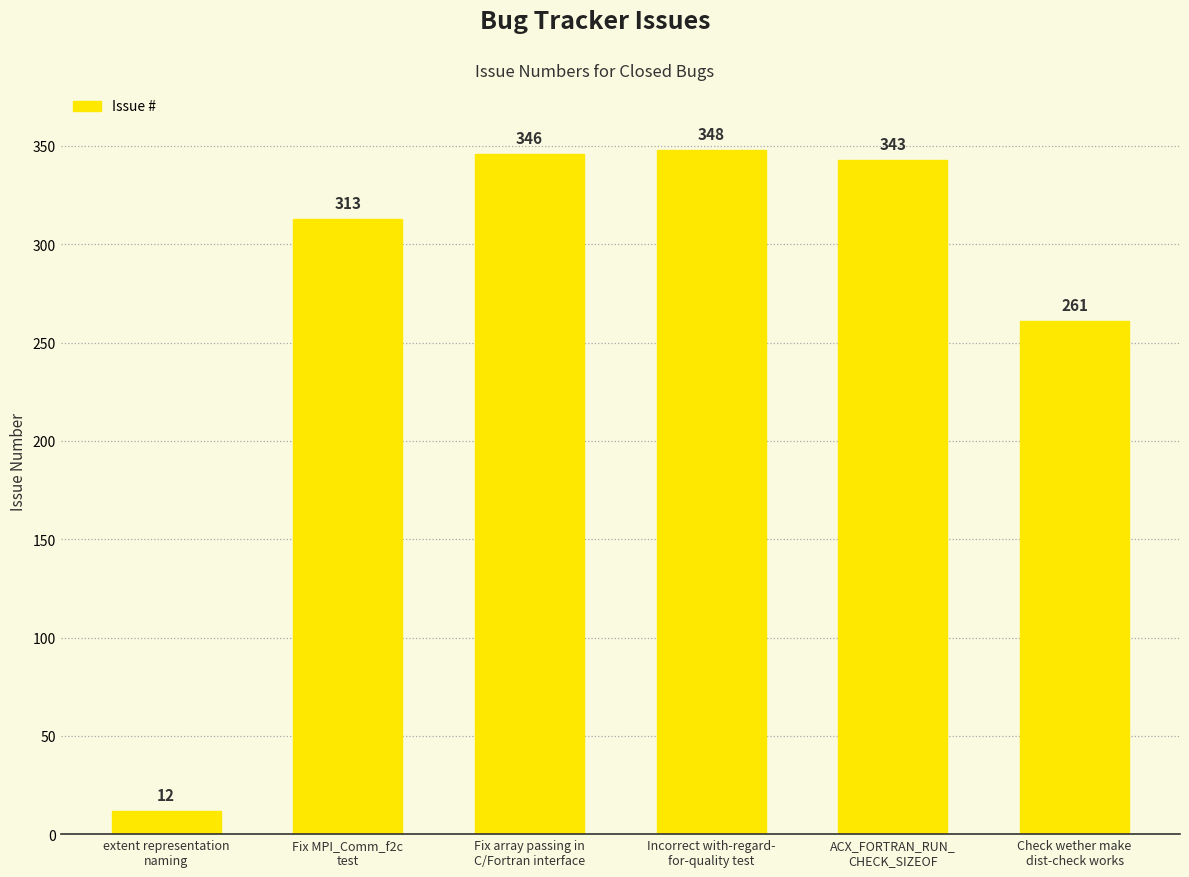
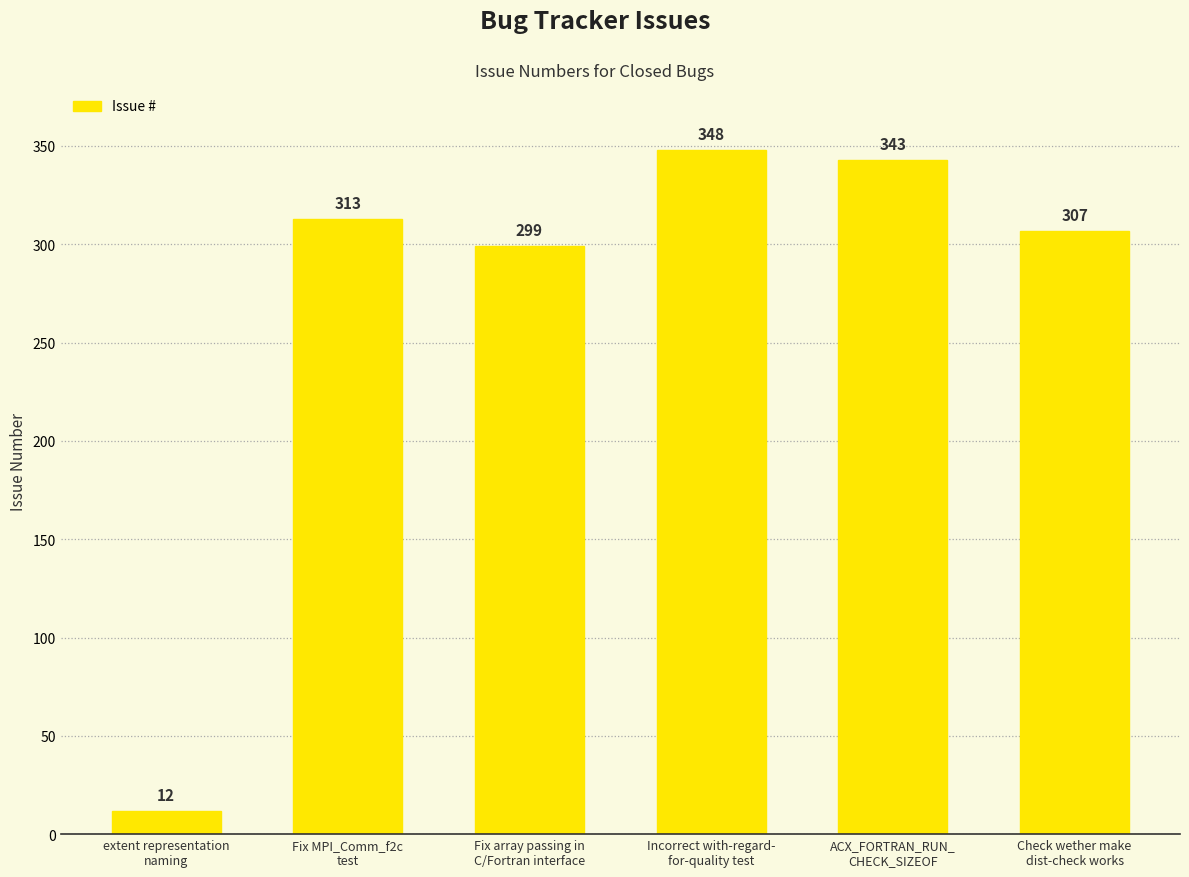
  {
    "extent representation naming": 12,
    "Fix MPI_Comm_f2c test": 313,
-   "Fix array passing in C/Fortran interface": 346,
+   "Fix array passing in C/Fortran interface": 299,
    "Incorrect with-regard- for-quality test": 348,
    "ACX_FORTRAN_RUN_ CHECK_SIZEOF": 343,
-   "Check wether make dist-check works": 261
+   "Check wether make dist-check works": 307
  }
